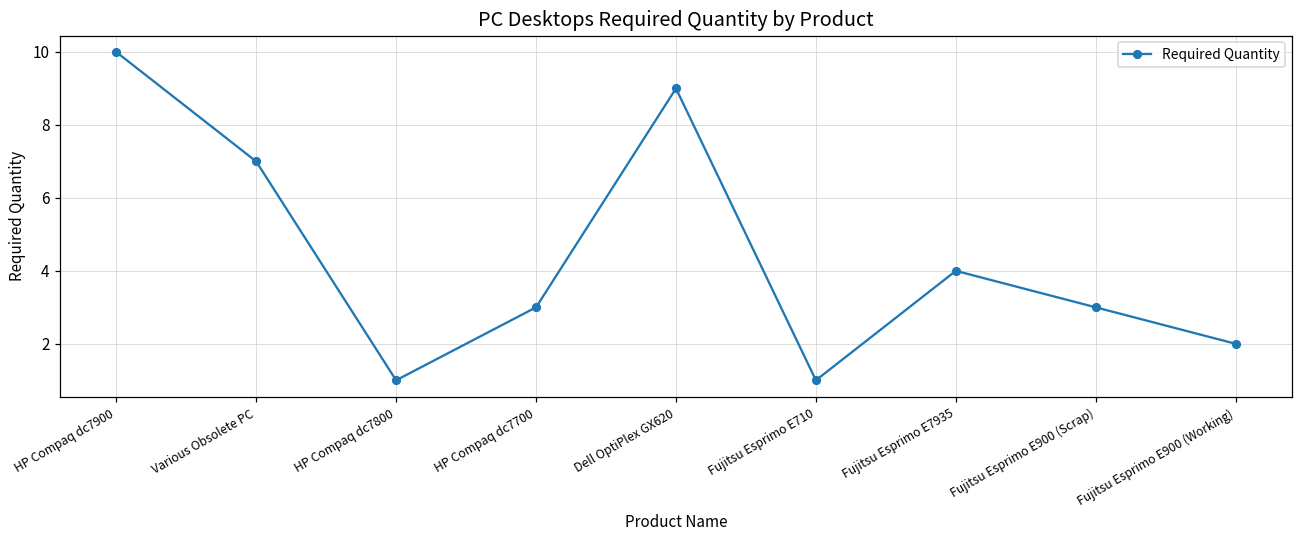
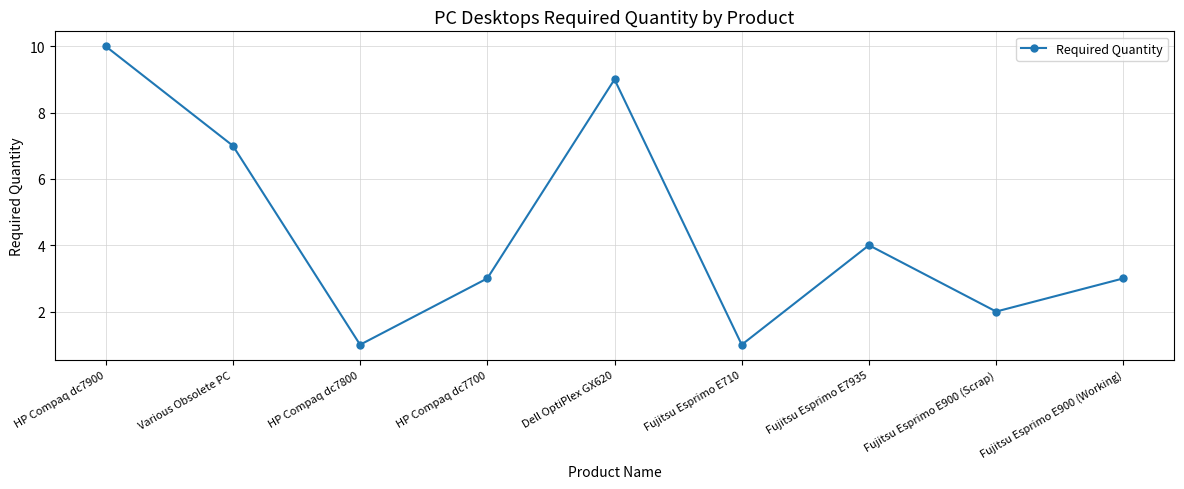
  {
    "HP Compaq dc7900": 10,
    "Various Obsolete PC": 7,
    "HP Compaq dc7800": 1,
    "HP Compaq dc7700": 3,
    "Dell OptiPlex GX620": 9,
    "Fujitsu Esprimo E710": 1,
    "Fujitsu Esprimo E7935": 4,
-   "Fujitsu Esprimo E900 (Scrap)": 3,
-   "Fujitsu Esprimo E900 (Working)": 2
+   "Fujitsu Esprimo E900 (Scrap)": 2,
+   "Fujitsu Esprimo E900 (Working)": 3
  }
